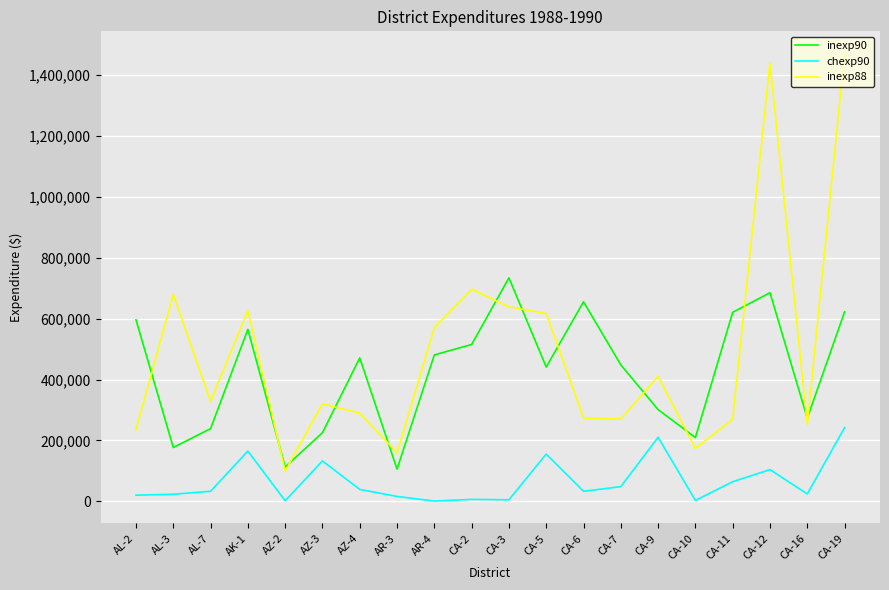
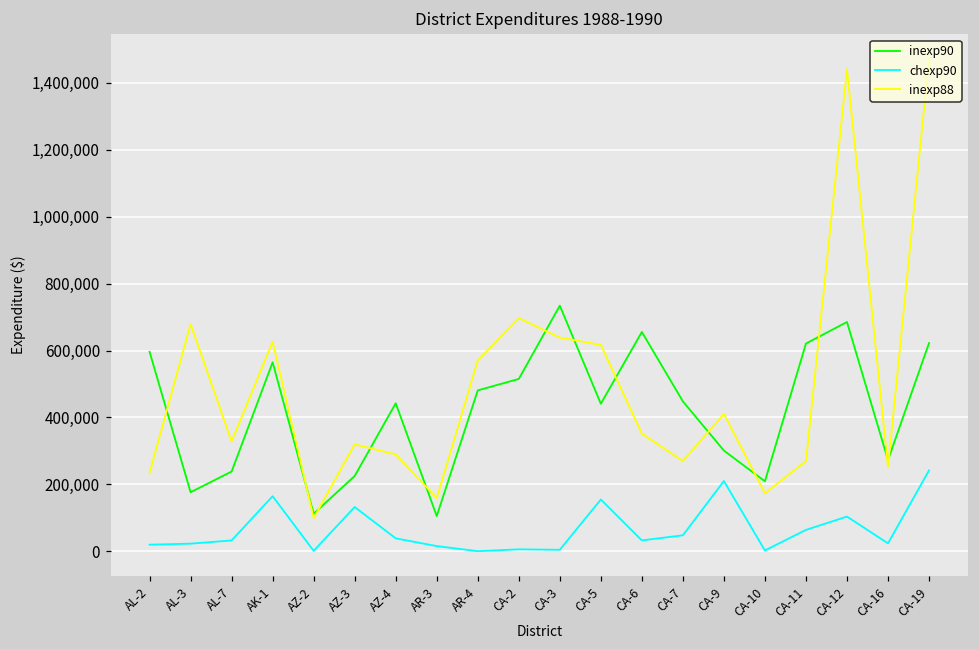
  {
    "inexp90": {
      "AL-2": "600,000",
      "AL-3": "180,000",
      "AL-7": "240,000",
      "AK-1": "560,000",
      "AZ-2": "110,000",
      "AZ-3": "230,000",
-     "AZ-4": "470,000",
+     "AZ-4": "440,000",
      "AR-3": "110,000",
      "AR-4": "480,000",
      "CA-2": "520,000",
      "CA-3": "730,000",
      "CA-5": "440,000",
      "CA-6": "660,000",
      "CA-7": "450,000",
      "CA-9": "300,000",
      "CA-10": "210,000",
      "CA-11": "620,000",
      "CA-12": "690,000",
      "CA-16": "270,000",
      "CA-19": "620,000"
    },
    "chexp90": {
      "AL-2": "20,000",
      "AL-3": "20,000",
      "AL-7": "30,000",
      "AK-1": "160,000",
      "AZ-2": "0",
      "AZ-3": "130,000",
      "AZ-4": "40,000",
      "AR-3": "20,000",
      "AR-4": "0",
      "CA-2": "10,000",
      "CA-3": "0",
      "CA-5": "150,000",
      "CA-6": "30,000",
      "CA-7": "50,000",
      "CA-9": "210,000",
      "CA-10": "0",
      "CA-11": "60,000",
      "CA-12": "100,000",
      "CA-16": "20,000",
      "CA-19": "240,000"
    },
    "inexp88": {
      "AL-2": "230,000",
      "AL-3": "680,000",
      "AL-7": "330,000",
      "AK-1": "630,000",
      "AZ-2": "100,000",
      "AZ-3": "320,000",
      "AZ-4": "290,000",
      "AR-3": "160,000",
      "AR-4": "570,000",
      "CA-2": "700,000",
      "CA-3": "640,000",
      "CA-5": "620,000",
-     "CA-6": "270,000",
+     "CA-6": "350,000",
      "CA-7": "270,000",
      "CA-9": "410,000",
      "CA-10": "170,000",
      "CA-11": "270,000",
      "CA-12": "1,440,000",
      "CA-16": "250,000"
    }
  }
